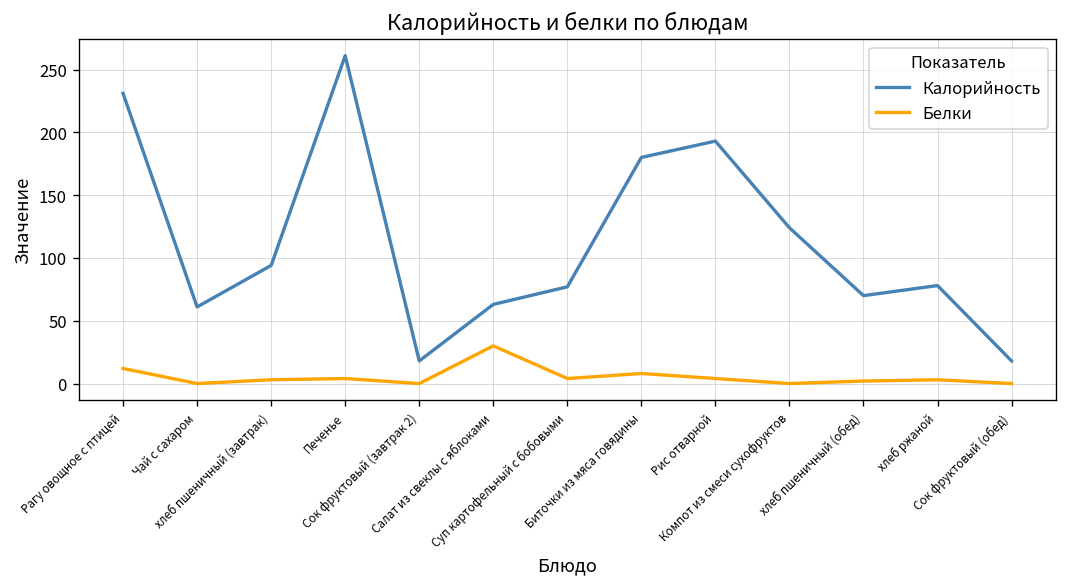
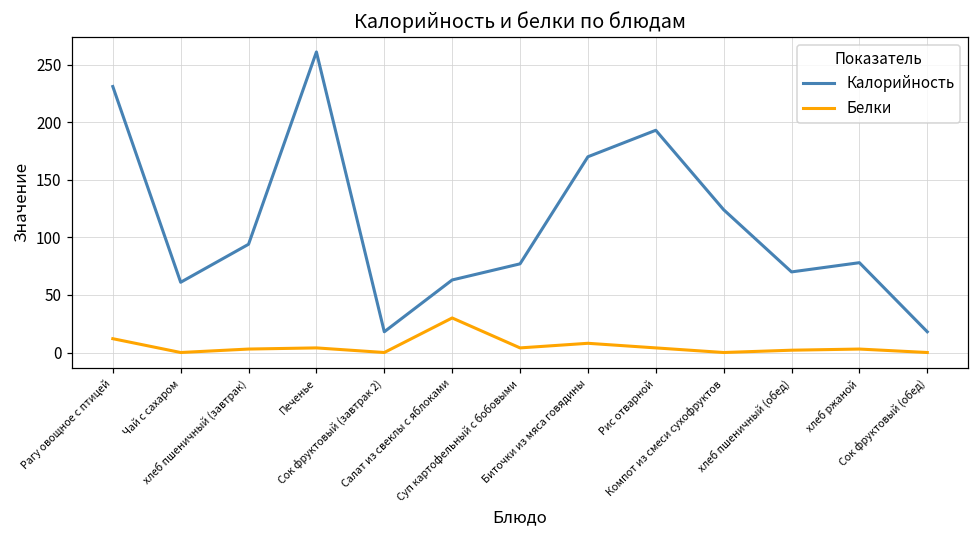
  {
    "Калорийность": {
      "Рагу овощное с птицей": 231,
      "Чай с сахаром": 61,
      "хлеб пшеничный (завтрак)": 94,
      "Печенье": 261,
      "Сок фруктовый (завтрак 2)": 18,
      "Салат из свеклы с яблоками": 63,
      "Суп картофельный с бобовыми": 77,
-     "Биточки из мяса говядины": 180,
+     "Биточки из мяса говядины": 170,
      "Рис отварной": 193,
      "Компот из смеси сухофруктов": 124,
      "хлеб пшеничный (обед)": 70,
      "хлеб ржаной": 78,
      "Сок фруктовый (обед)": 18
    },
    "Белки": {
      "Рагу овощное с птицей": 12,
      "Чай с сахаром": 0,
      "хлеб пшеничный (завтрак)": 3,
      "Печенье": 4,
      "Сок фруктовый (завтрак 2)": 0,
      "Салат из свеклы с яблоками": 30,
      "Суп картофельный с бобовыми": 4,
      "Биточки из мяса говядины": 8,
      "Рис отварной": 4,
      "Компот из смеси сухофруктов": 0,
      "хлеб пшеничный (обед)": 2,
      "хлеб ржаной": 3,
      "Сок фруктовый (обед)": 0
    }
  }
